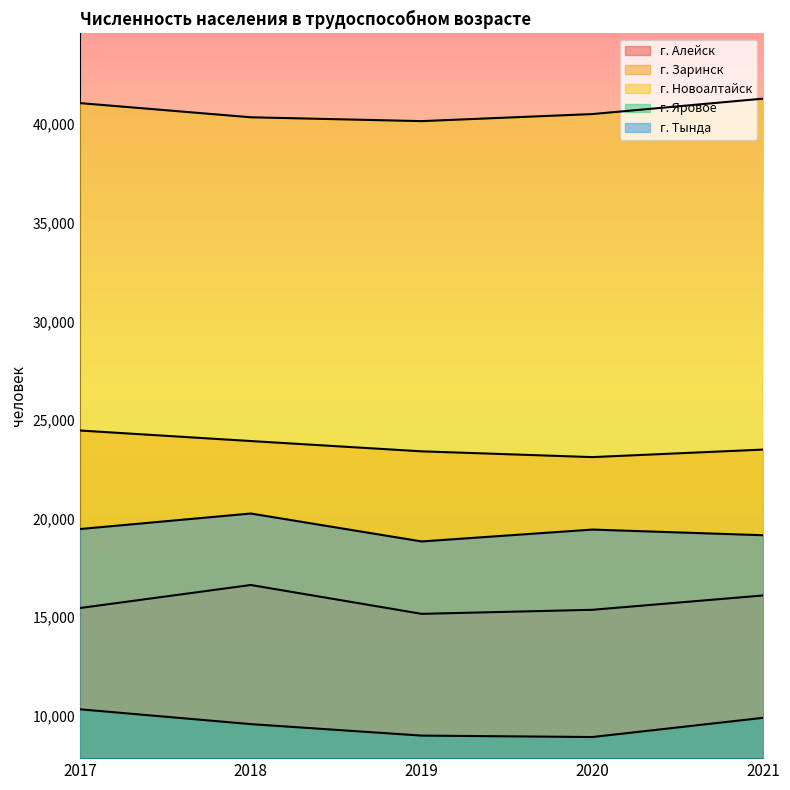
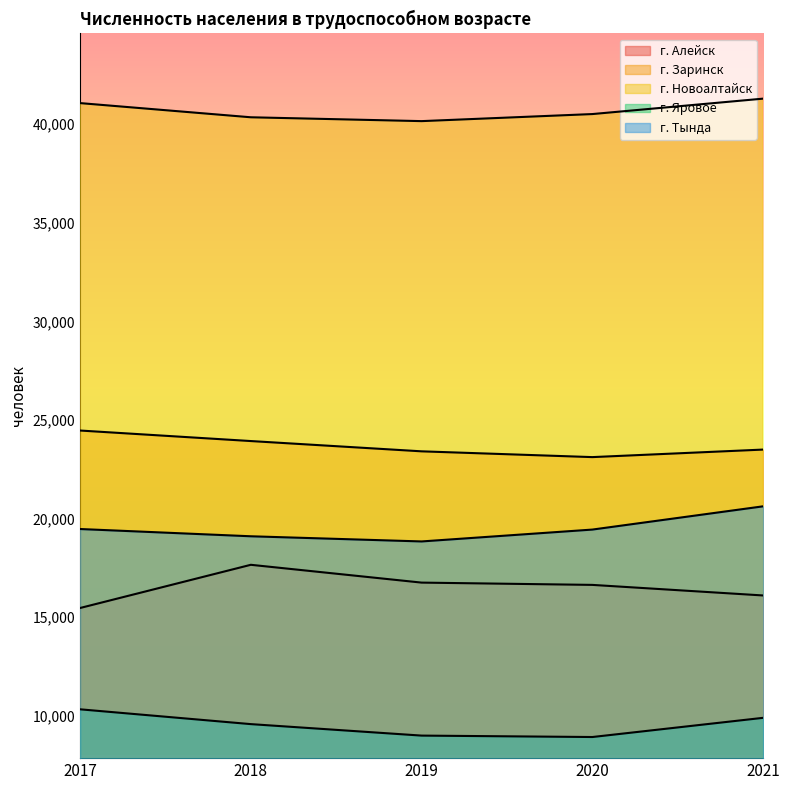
  {
    "г. Алейск": {
      "2017": "15,500",
-     "2018": "16,600",
-     "2019": "15,200",
-     "2020": "15,400",
+     "2018": "17,700",
+     "2019": "16,800",
+     "2020": "16,600",
      "2021": "16,100"
    },
    "г. Яровое": {
      "2017": "10,300",
      "2018": "9,600",
      "2019": "9,000",
      "2020": "8,900",
      "2021": "9,900"
    },
    "г. Тында": {
      "2017": "19,500",
-     "2018": "20,300",
+     "2018": "19,100",
      "2019": "18,800",
      "2020": "19,400",
-     "2021": "19,200"
+     "2021": "20,600"
    }
  }
